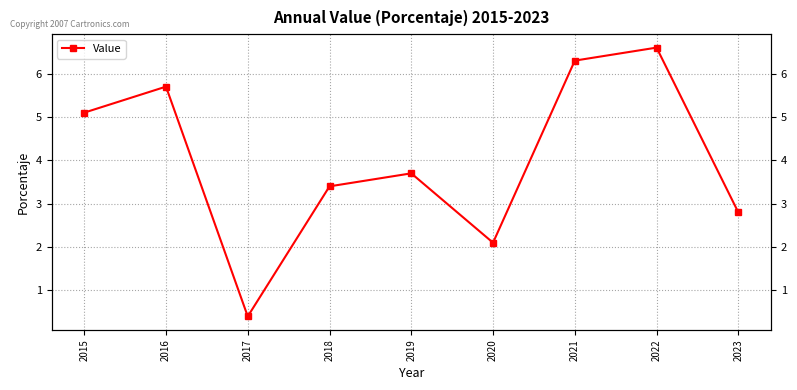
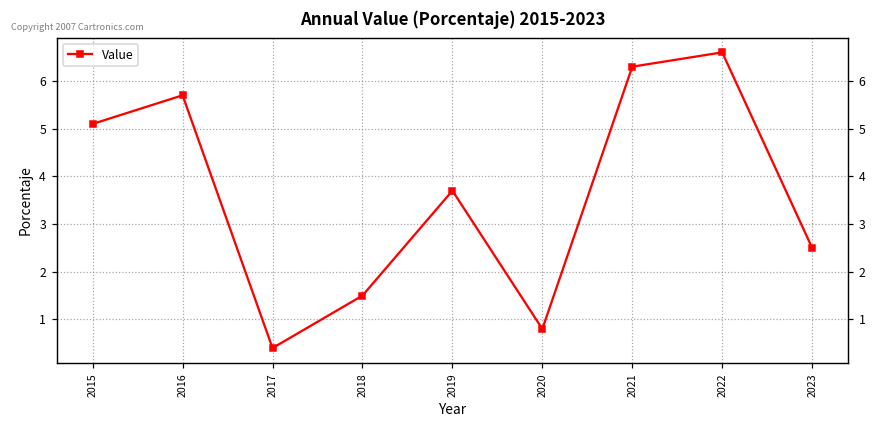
  {
    "2015": 5.1,
    "2016": 5.7,
    "2017": 0.4,
-   "2018": 3.4,
+   "2018": 1.5,
    "2019": 3.7,
-   "2020": 2.1,
+   "2020": 0.8,
    "2021": 6.3,
    "2022": 6.6,
-   "2023": 2.8
+   "2023": 2.5
  }
